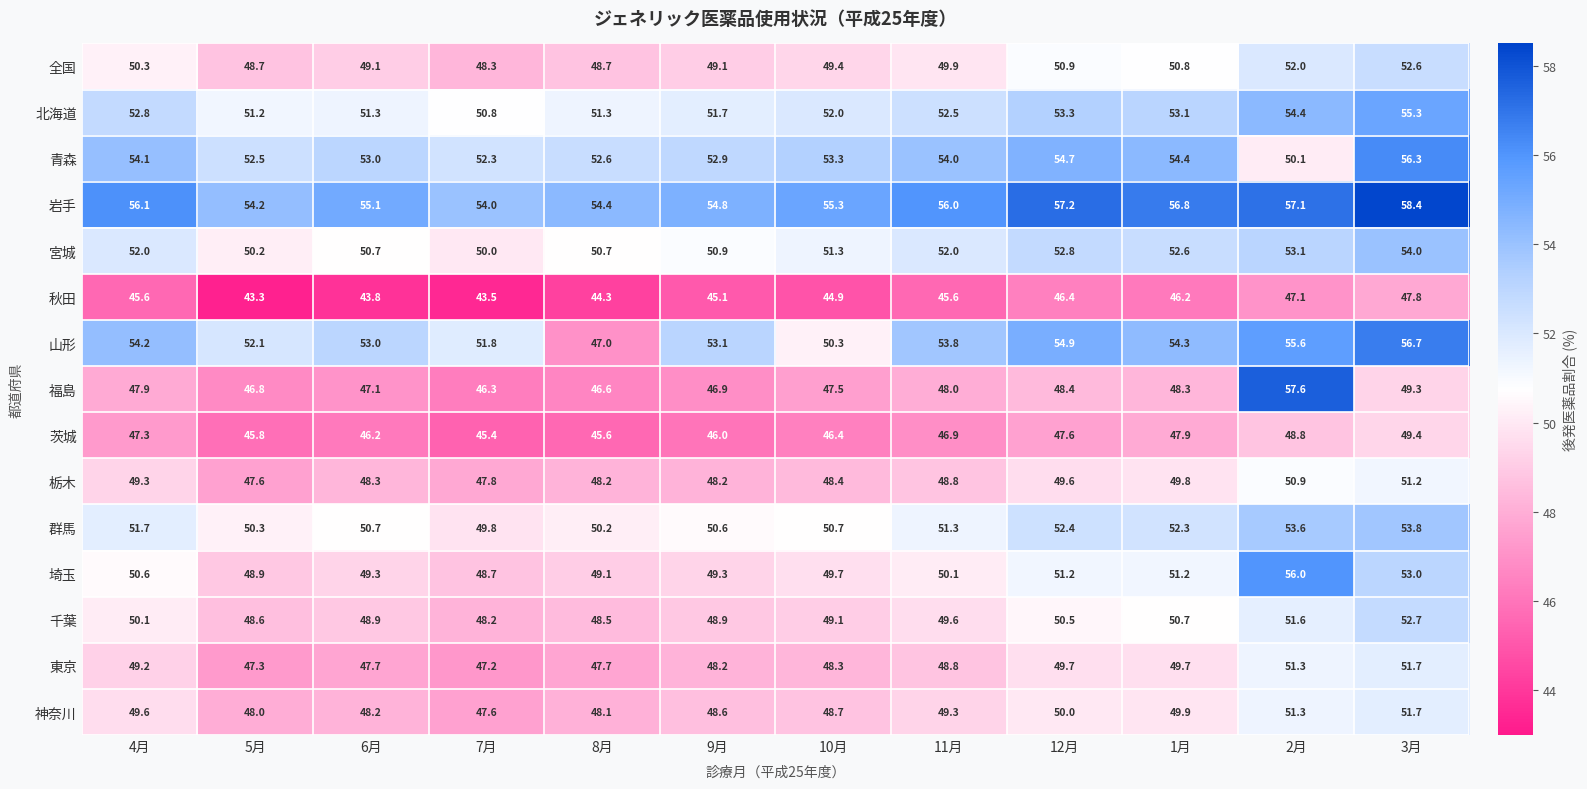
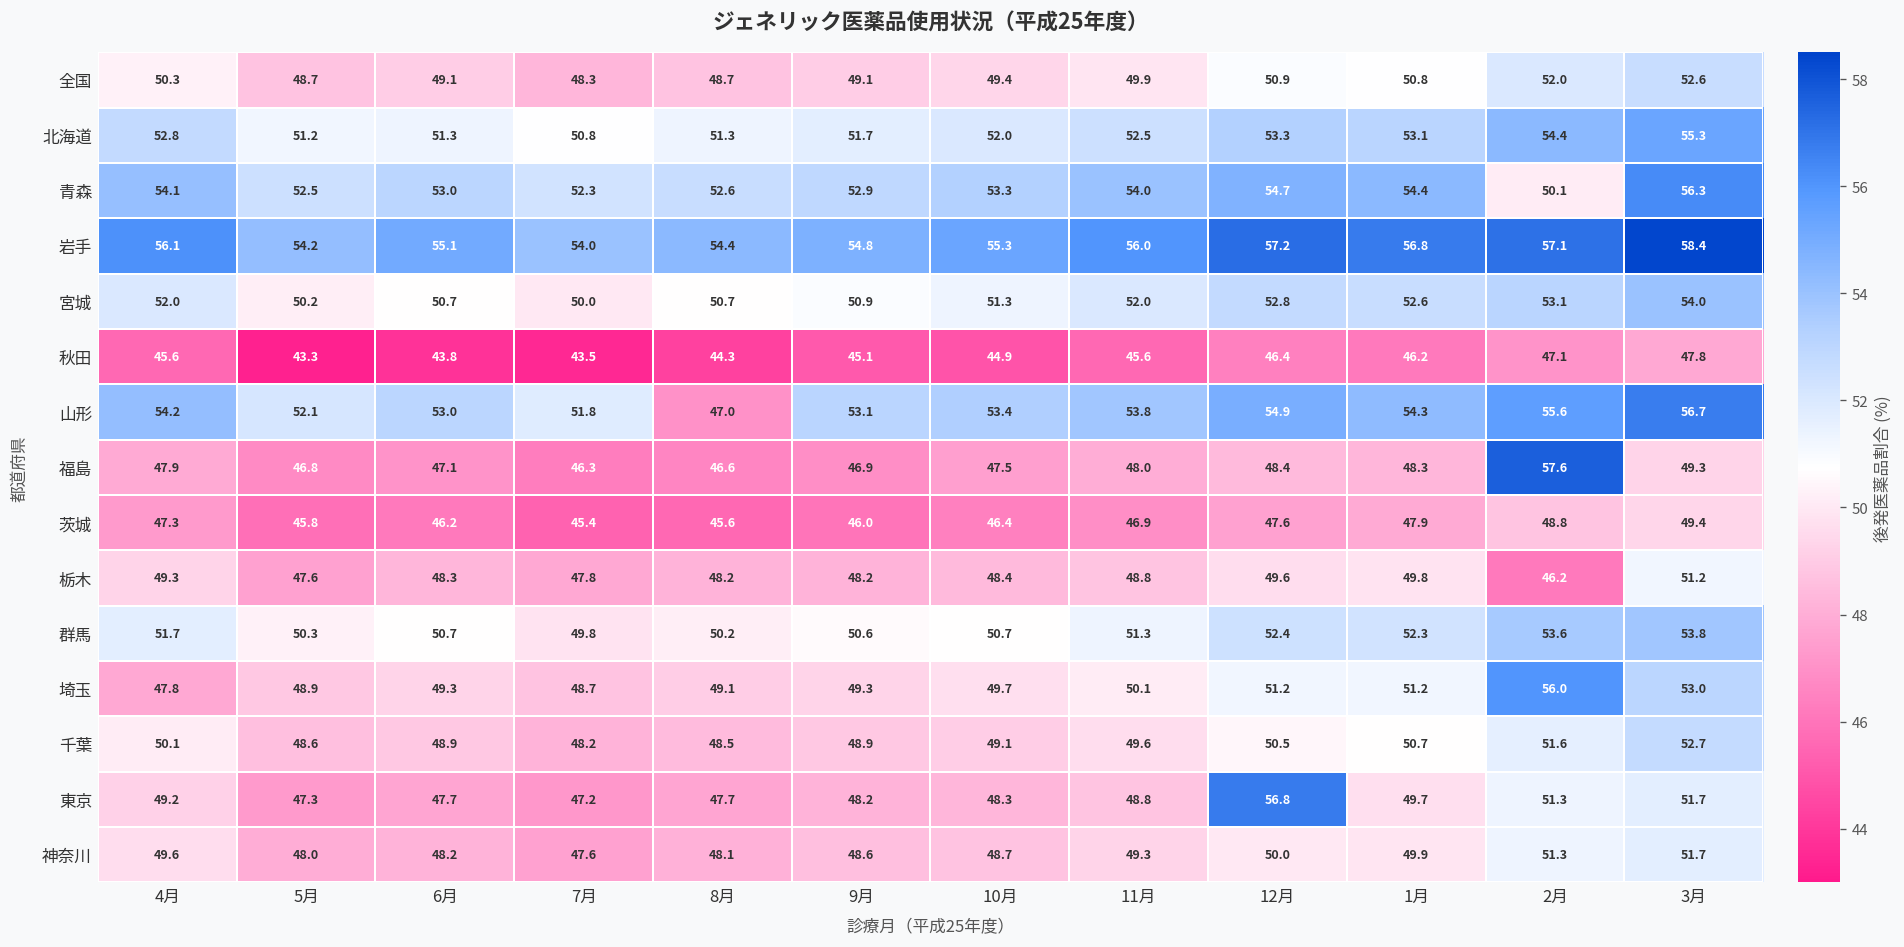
  {
    "全国": {
      "4月": 50.3,
      "5月": 48.7,
      "6月": 49.1,
      "7月": 48.3,
      "8月": 48.7,
      "9月": 49.1,
      "10月": 49.4,
      "11月": 49.9,
      "12月": 50.9,
      "1月": 50.8,
      "2月": 52.0,
      "3月": 52.6
    },
    "北海道": {
      "4月": 52.8,
      "5月": 51.2,
      "6月": 51.3,
      "7月": 50.8,
      "8月": 51.3,
      "9月": 51.7,
      "10月": 52.0,
      "11月": 52.5,
      "12月": 53.3,
      "1月": 53.1,
      "2月": 54.4,
      "3月": 55.3
    },
    "青森": {
      "4月": 54.1,
      "5月": 52.5,
      "6月": 53.0,
      "7月": 52.3,
      "8月": 52.6,
      "9月": 52.9,
      "10月": 53.3,
      "11月": 54.0,
      "12月": 54.7,
      "1月": 54.4,
      "2月": 50.1,
      "3月": 56.3
    },
    "岩手": {
      "4月": 56.1,
      "5月": 54.2,
      "6月": 55.1,
      "7月": 54.0,
      "8月": 54.4,
      "9月": 54.8,
      "10月": 55.3,
      "11月": 56.0,
      "12月": 57.2,
      "1月": 56.8,
      "2月": 57.1,
      "3月": 58.4
    },
    "宮城": {
      "4月": 52.0,
      "5月": 50.2,
      "6月": 50.7,
      "7月": 50.0,
      "8月": 50.7,
      "9月": 50.9,
      "10月": 51.3,
      "11月": 52.0,
      "12月": 52.8,
      "1月": 52.6,
      "2月": 53.1,
      "3月": 54.0
    },
    "秋田": {
      "4月": 45.6,
      "5月": 43.3,
      "6月": 43.8,
      "7月": 43.5,
      "8月": 44.3,
      "9月": 45.1,
      "10月": 44.9,
      "11月": 45.6,
      "12月": 46.4,
      "1月": 46.2,
      "2月": 47.1,
      "3月": 47.8
    },
    "山形": {
      "4月": 54.2,
      "5月": 52.1,
      "6月": 53.0,
      "7月": 51.8,
      "8月": 47.0,
      "9月": 53.1,
-     "10月": 50.3,
+     "10月": 53.4,
      "11月": 53.8,
      "12月": 54.9,
      "1月": 54.3,
      "2月": 55.6,
      "3月": 56.7
    },
    "福島": {
      "4月": 47.9,
      "5月": 46.8,
      "6月": 47.1,
      "7月": 46.3,
      "8月": 46.6,
      "9月": 46.9,
      "10月": 47.5,
      "11月": 48.0,
      "12月": 48.4,
      "1月": 48.3,
      "2月": 57.6,
      "3月": 49.3
    },
    "茨城": {
      "4月": 47.3,
      "5月": 45.8,
      "6月": 46.2,
      "7月": 45.4,
      "8月": 45.6,
      "9月": 46.0,
      "10月": 46.4,
      "11月": 46.9,
      "12月": 47.6,
      "1月": 47.9,
      "2月": 48.8,
      "3月": 49.4
    },
    "栃木": {
      "4月": 49.3,
      "5月": 47.6,
      "6月": 48.3,
      "7月": 47.8,
      "8月": 48.2,
      "9月": 48.2,
      "10月": 48.4,
      "11月": 48.8,
      "12月": 49.6,
      "1月": 49.8,
-     "2月": 50.9,
+     "2月": 46.2,
      "3月": 51.2
    },
    "群馬": {
      "4月": 51.7,
      "5月": 50.3,
      "6月": 50.7,
      "7月": 49.8,
      "8月": 50.2,
      "9月": 50.6,
      "10月": 50.7,
      "11月": 51.3,
      "12月": 52.4,
      "1月": 52.3,
      "2月": 53.6,
      "3月": 53.8
    },
    "埼玉": {
-     "4月": 50.6,
+     "4月": 47.8,
      "5月": 48.9,
      "6月": 49.3,
      "7月": 48.7,
      "8月": 49.1,
      "9月": 49.3,
      "10月": 49.7,
      "11月": 50.1,
      "12月": 51.2,
      "1月": 51.2,
      "2月": 56.0,
      "3月": 53.0
    },
    "千葉": {
      "4月": 50.1,
      "5月": 48.6,
      "6月": 48.9,
      "7月": 48.2,
      "8月": 48.5,
      "9月": 48.9,
      "10月": 49.1,
      "11月": 49.6,
      "12月": 50.5,
      "1月": 50.7,
      "2月": 51.6,
      "3月": 52.7
    },
    "東京": {
      "4月": 49.2,
      "5月": 47.3,
      "6月": 47.7,
      "7月": 47.2,
      "8月": 47.7,
      "9月": 48.2,
      "10月": 48.3,
      "11月": 48.8,
-     "12月": 49.7,
+     "12月": 56.8,
      "1月": 49.7,
      "2月": 51.3,
      "3月": 51.7
    },
    "神奈川": {
      "4月": 49.6,
      "5月": 48.0,
      "6月": 48.2,
      "7月": 47.6,
      "8月": 48.1,
      "9月": 48.6,
      "10月": 48.7,
      "11月": 49.3,
      "12月": 50.0,
      "1月": 49.9,
      "2月": 51.3,
      "3月": 51.7
    }
  }
